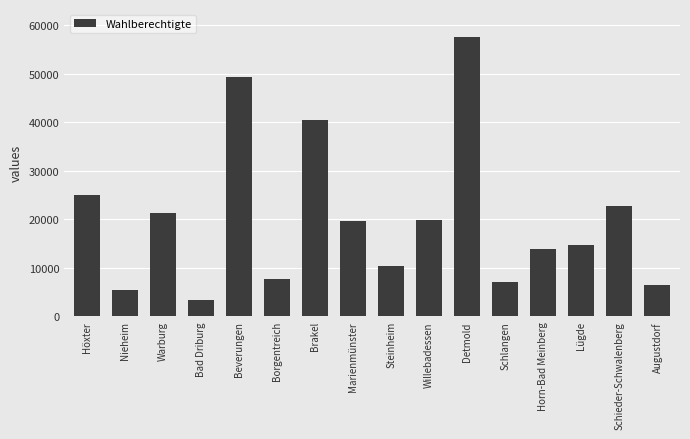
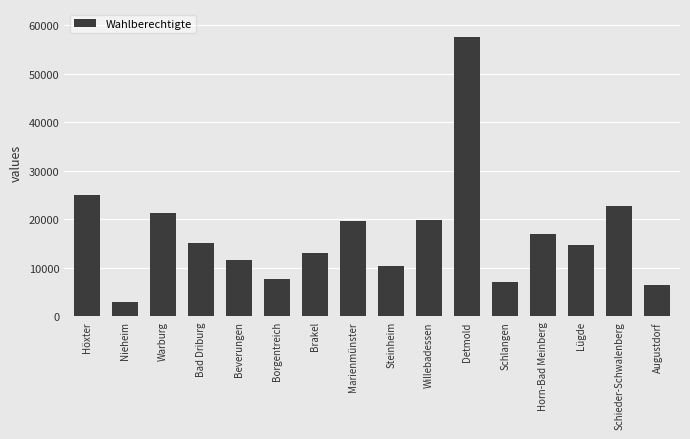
  {
    "Höxter": 25000,
-   "Nieheim": 5000,
+   "Nieheim": 3000,
    "Warburg": 21000,
-   "Bad Driburg": 3000,
-   "Beverungen": 49000,
+   "Bad Driburg": 15000,
+   "Beverungen": 12000,
    "Borgentreich": 8000,
-   "Brakel": 40000,
+   "Brakel": 13000,
    "Marienmünster": 20000,
    "Steinheim": 10000,
    "Willebadessen": 20000,
    "Detmold": 58000,
    "Schlangen": 7000,
-   "Horn-Bad Meinberg": 14000,
+   "Horn-Bad Meinberg": 17000,
    "Lügde": 15000,
    "Schieder-Schwalenberg": 23000,
    "Augustdorf": 6000
  }
